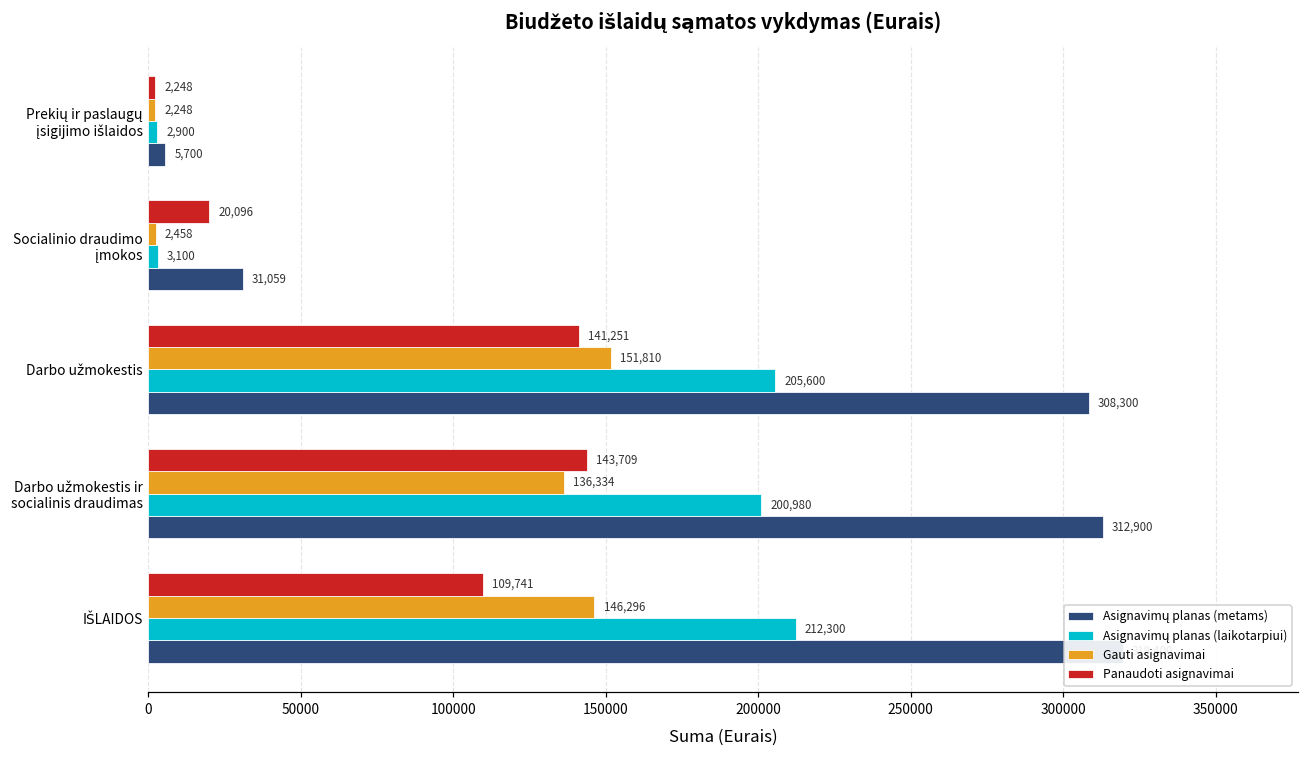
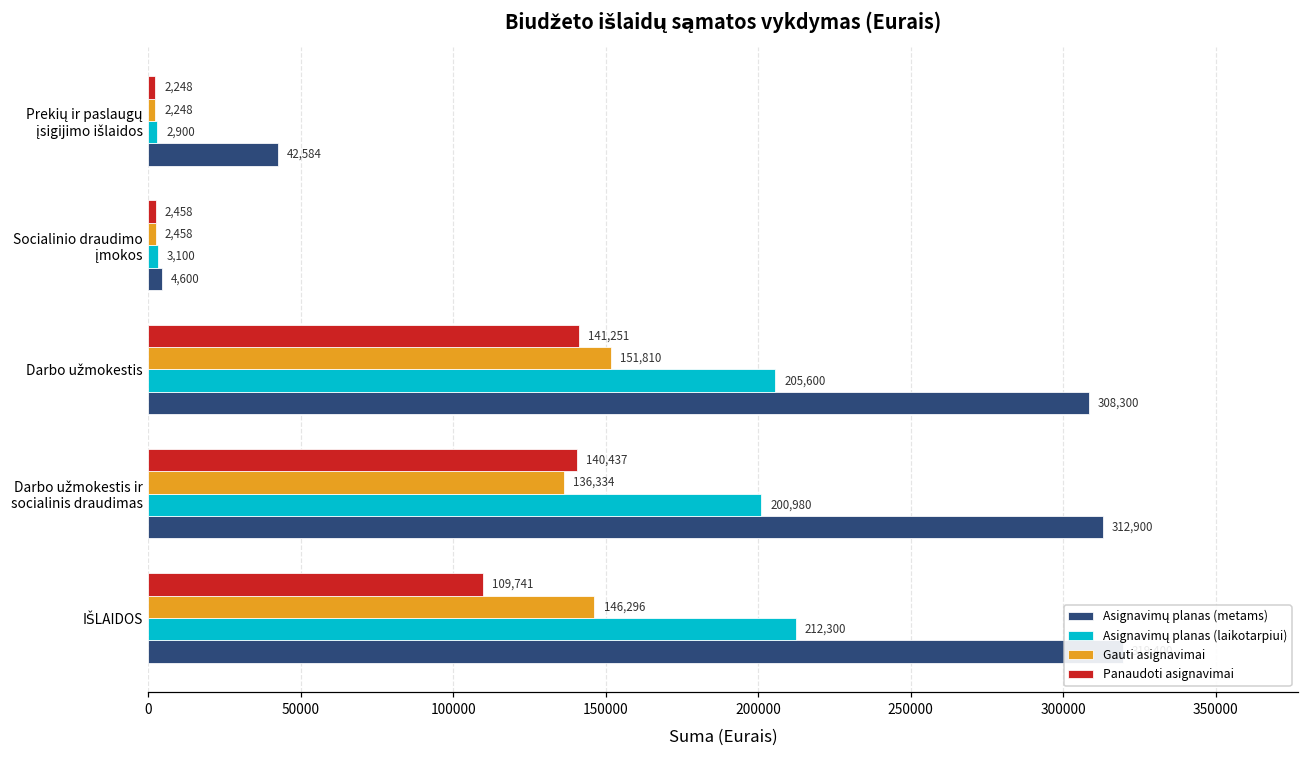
  {
    "Asignavimų planas (metams)": {
-     "Prekių ir paslaugų įsigijimo išlaidos": "5,700",
-     "Socialinio draudimo įmokos": "31,059",
+     "Prekių ir paslaugų įsigijimo išlaidos": "42,584",
+     "Socialinio draudimo įmokos": "4,600",
      "Darbo užmokestis": "308,300",
      "Darbo užmokestis ir socialinis draudimas": "312,900"
    },
    "Asignavimų planas (laikotarpiui)": {
      "Prekių ir paslaugų įsigijimo išlaidos": "2,900",
      "Socialinio draudimo įmokos": "3,100",
      "Darbo užmokestis": "205,600",
      "Darbo užmokestis ir socialinis draudimas": "200,980",
      "IŠLAIDOS": "212,300"
    },
    "Gauti asignavimai": {
      "Prekių ir paslaugų įsigijimo išlaidos": "2,248",
      "Socialinio draudimo įmokos": "2,458",
      "Darbo užmokestis": "151,810",
      "Darbo užmokestis ir socialinis draudimas": "136,334",
      "IŠLAIDOS": "146,296"
    },
    "Panaudoti asignavimai": {
      "Prekių ir paslaugų įsigijimo išlaidos": "2,248",
-     "Socialinio draudimo įmokos": "20,096",
+     "Socialinio draudimo įmokos": "2,458",
      "Darbo užmokestis": "141,251",
-     "Darbo užmokestis ir socialinis draudimas": "143,709",
+     "Darbo užmokestis ir socialinis draudimas": "140,437",
      "IŠLAIDOS": "109,741"
    }
  }
